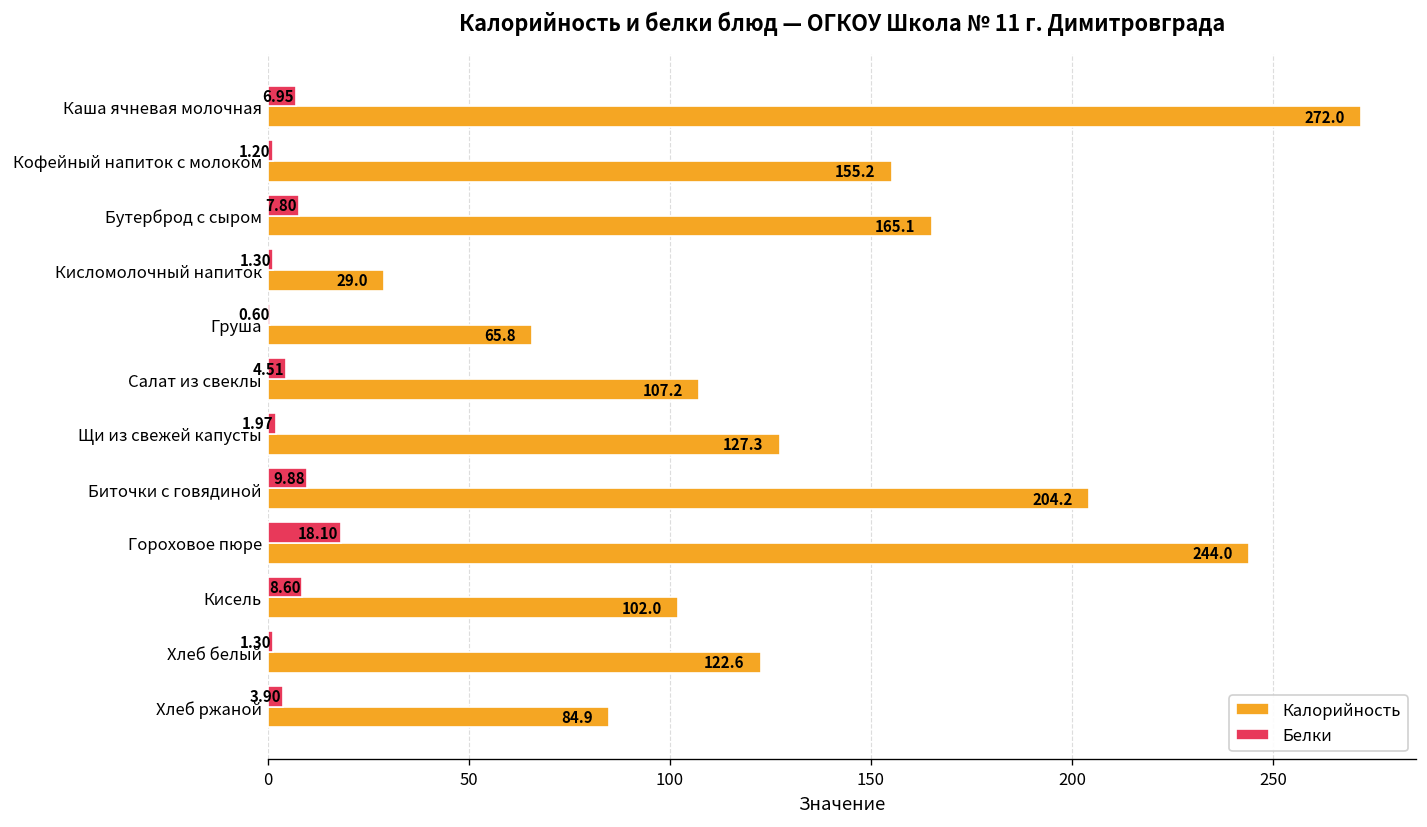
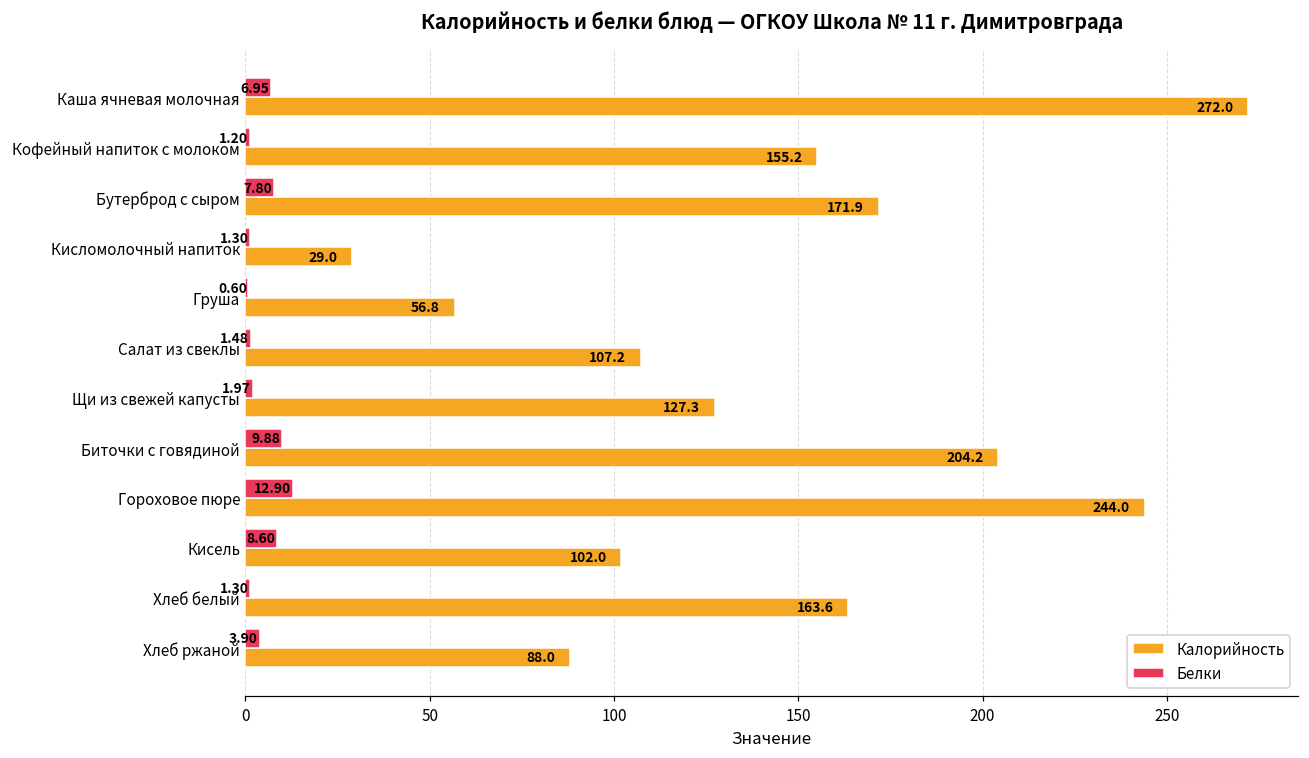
  {
    "Калорийность": {
      "Каша ячневая молочная": 272.0,
      "Кофейный напиток с молоком": 155.2,
-     "Бутерброд с сыром": 165.1,
+     "Бутерброд с сыром": 171.9,
      "Кисломолочный напиток": 29.0,
-     "Груша": 65.8,
+     "Груша": 56.8,
      "Салат из свеклы": 107.2,
      "Щи из свежей капусты": 127.3,
      "Биточки с говядиной": 204.2,
      "Гороховое пюре": 244.0,
      "Кисель": 102.0,
-     "Хлеб белый": 122.6,
-     "Хлеб ржаной": 84.9
+     "Хлеб белый": 163.6,
+     "Хлеб ржаной": 88.0
    },
    "Белки": {
      "Каша ячневая молочная": 6.95,
      "Кофейный напиток с молоком": 1.20,
      "Бутерброд с сыром": 7.80,
      "Кисломолочный напиток": 1.30,
      "Груша": 0.60,
-     "Салат из свеклы": 4.51,
+     "Салат из свеклы": 1.48,
      "Щи из свежей капусты": 1.97,
      "Биточки с говядиной": 9.88,
-     "Гороховое пюре": 18.10,
+     "Гороховое пюре": 12.90,
      "Кисель": 8.60,
      "Хлеб белый": 1.30,
      "Хлеб ржаной": 3.90
    }
  }
